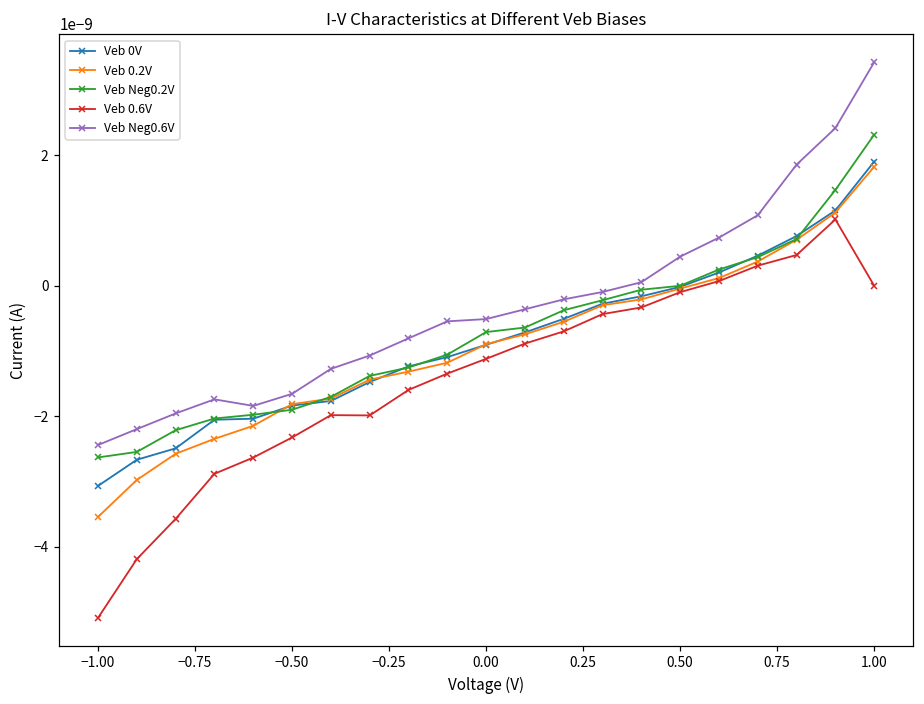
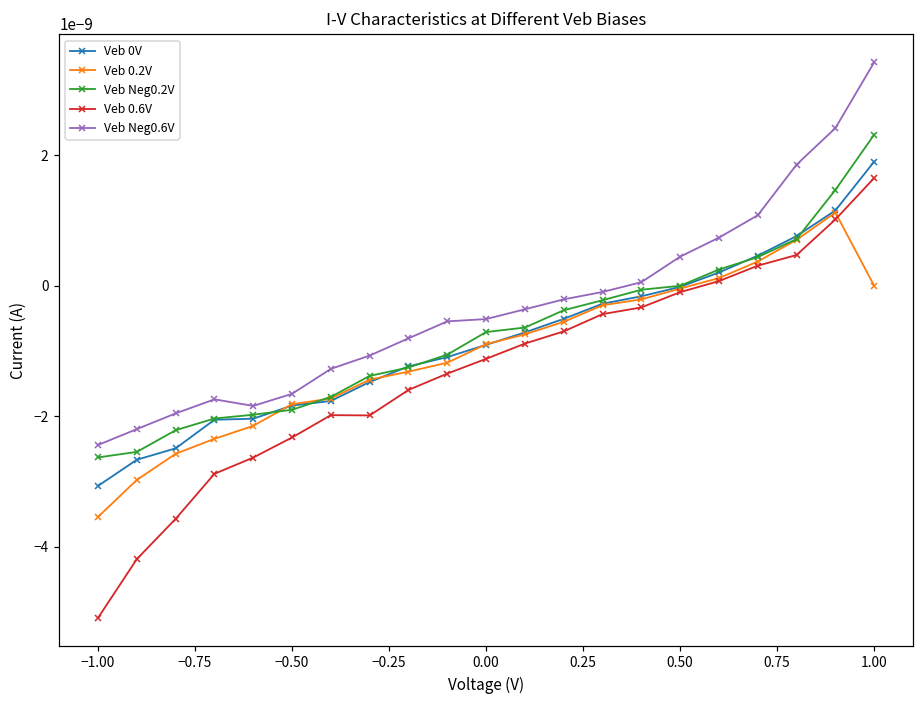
  {
    "Veb 0V": {
      "−1.00": -0.0000000031,
      "1.00": 0.0000000019
    },
    "Veb 0.2V": {
      "−1.00": -0.0000000035,
-     "1.00": 0.000000002
+     "1.00": 0.000000000
    },
    "Veb Neg0.2V": {
      "−1.00": -0.0000000026,
      "−0.50": -0.0000000019,
      "0.00": -0.0000000007,
      "1.00": 0.0000000023
    },
    "Veb 0.6V": {
      "−1.00": -0.0000000051,
      "−0.50": -0.0000000023,
      "0.00": -0.0000000011,
      "0.50": -0.0000000001,
-     "1.00": 0.000000000
+     "1.00": 0.000000002
    },
    "Veb Neg0.6V": {
      "−1.00": -0.0000000024,
      "−0.50": -0.0000000017,
      "0.00": -0.0000000005,
      "0.50": 0.0000000004,
      "1.00": 0.0000000034
    }
  }
